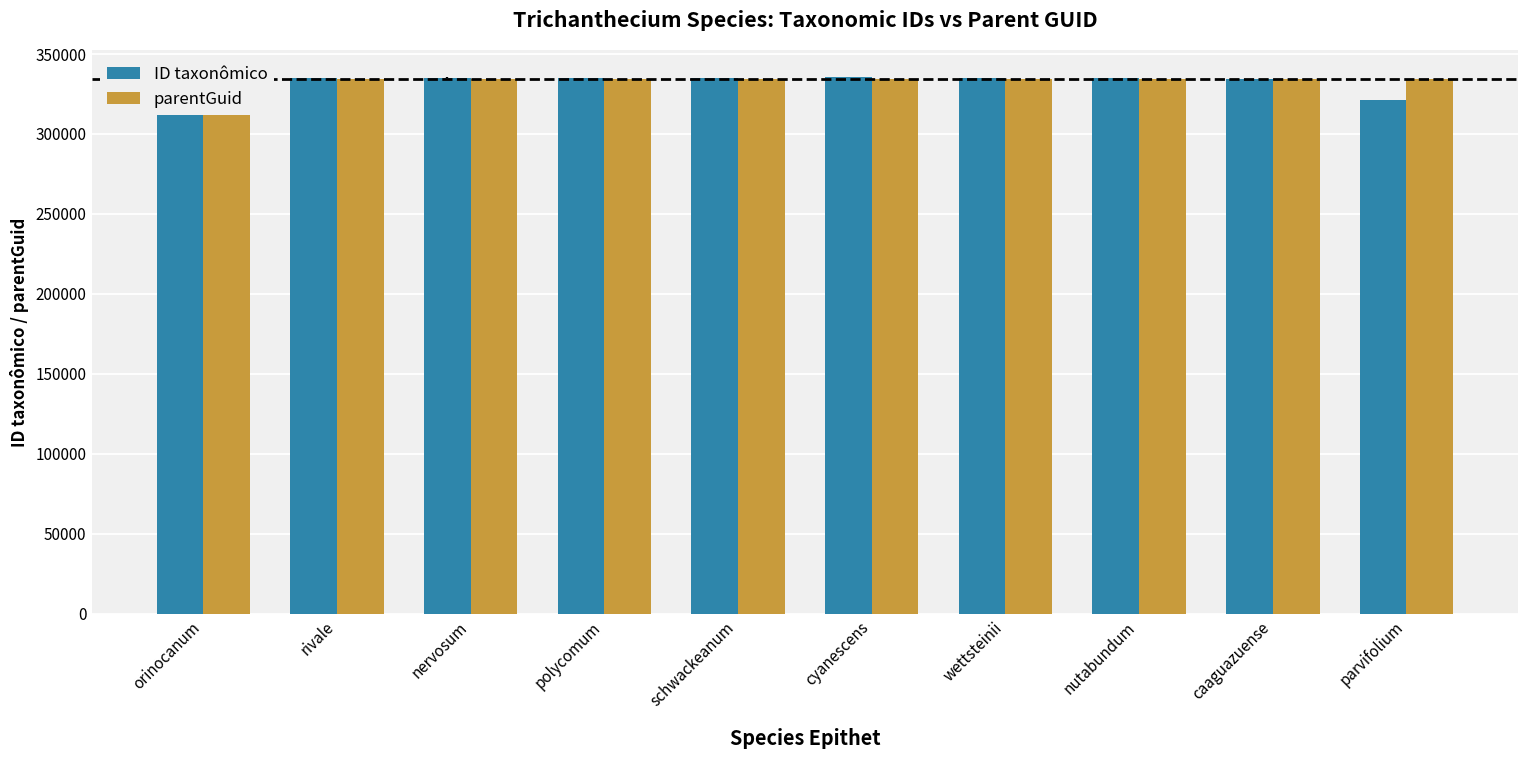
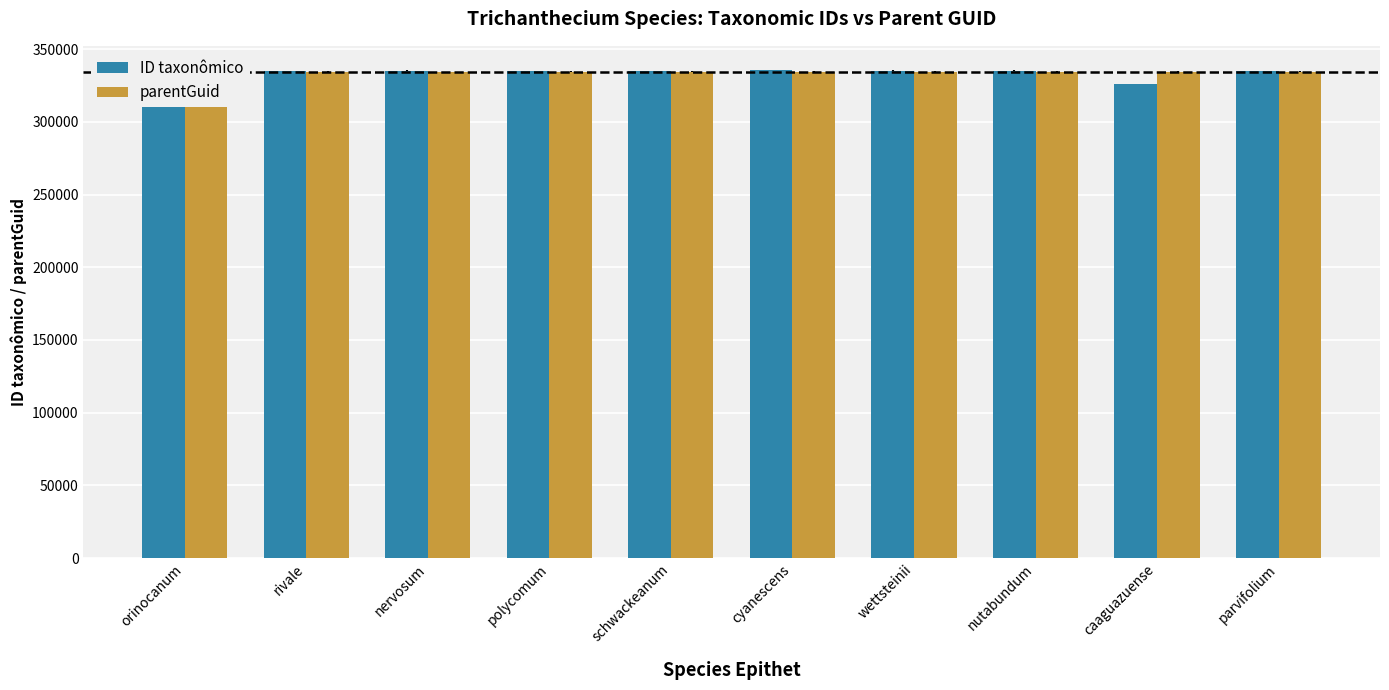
  {
    "ID taxonômico": {
      "rivale": 335000,
      "nervosum": 335000,
      "polycomum": 335000,
      "schwackeanum": 335000,
      "cyanescens": 335000,
      "wettsteinii": 335000,
      "nutabundum": 335000,
-     "caaguazuense": 335000,
-     "parvifolium": 321000
+     "caaguazuense": 326000,
+     "parvifolium": 335000
    },
    "parentGuid": {
      "rivale": 335000,
      "nervosum": 335000,
      "polycomum": 335000,
      "schwackeanum": 335000,
      "cyanescens": 335000,
      "wettsteinii": 335000,
      "nutabundum": 335000,
      "caaguazuense": 335000,
      "parvifolium": 335000
    }
  }
